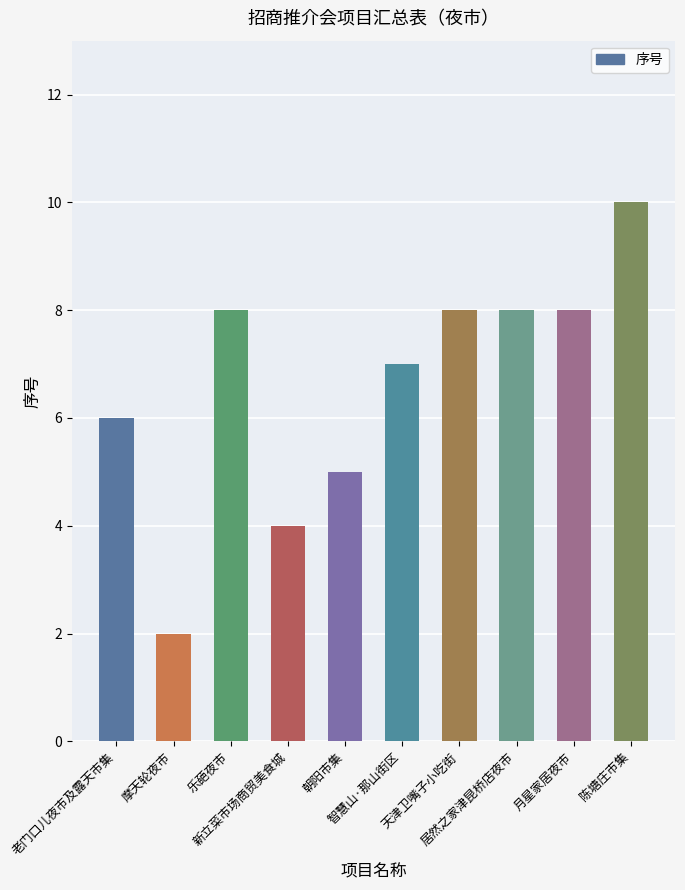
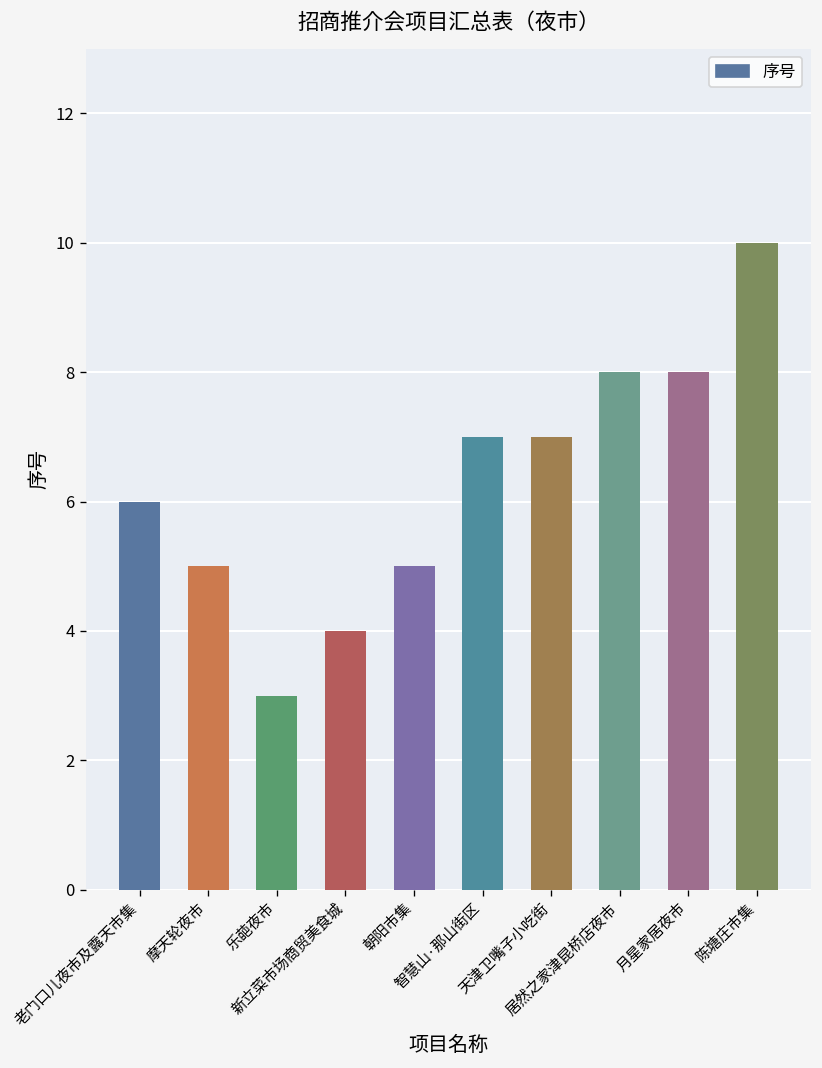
  {
    "老门口儿夜市及露天市集": 6,
-   "摩天轮夜市": 2,
-   "乐葩夜市": 8,
+   "摩天轮夜市": 5,
+   "乐葩夜市": 3,
    "新立菜市场商贸美食城": 4,
    "朝阳市集": 5,
    "智慧山·那山街区": 7,
-   "天津卫嘴子小吃街": 8,
+   "天津卫嘴子小吃街": 7,
    "居然之家津昆桥店夜市": 8,
    "月星家居夜市": 8,
    "陈塘庄市集": 10
  }
